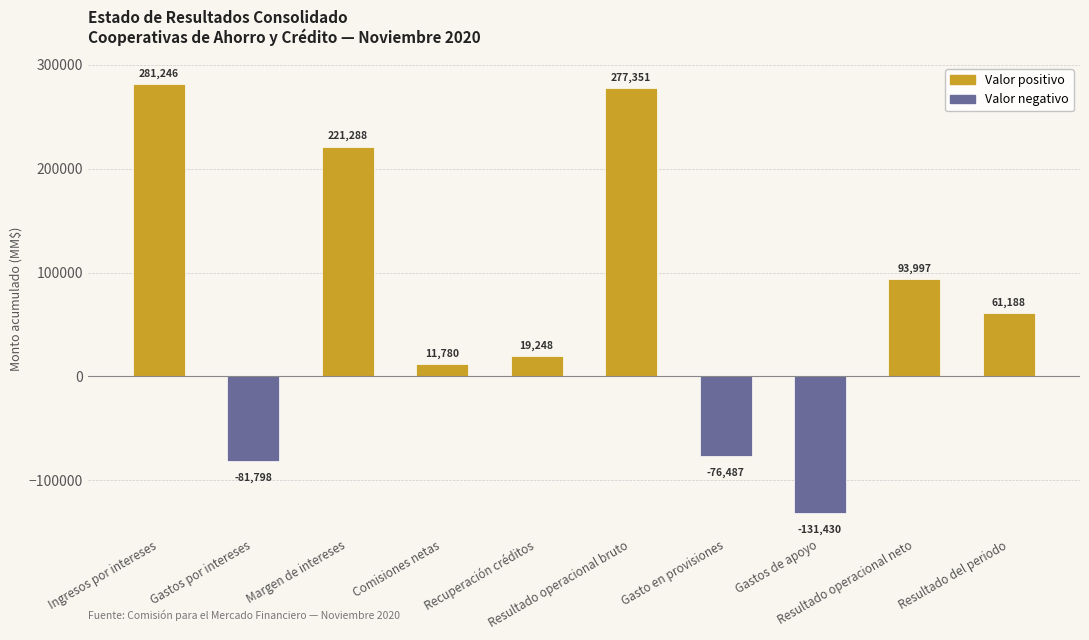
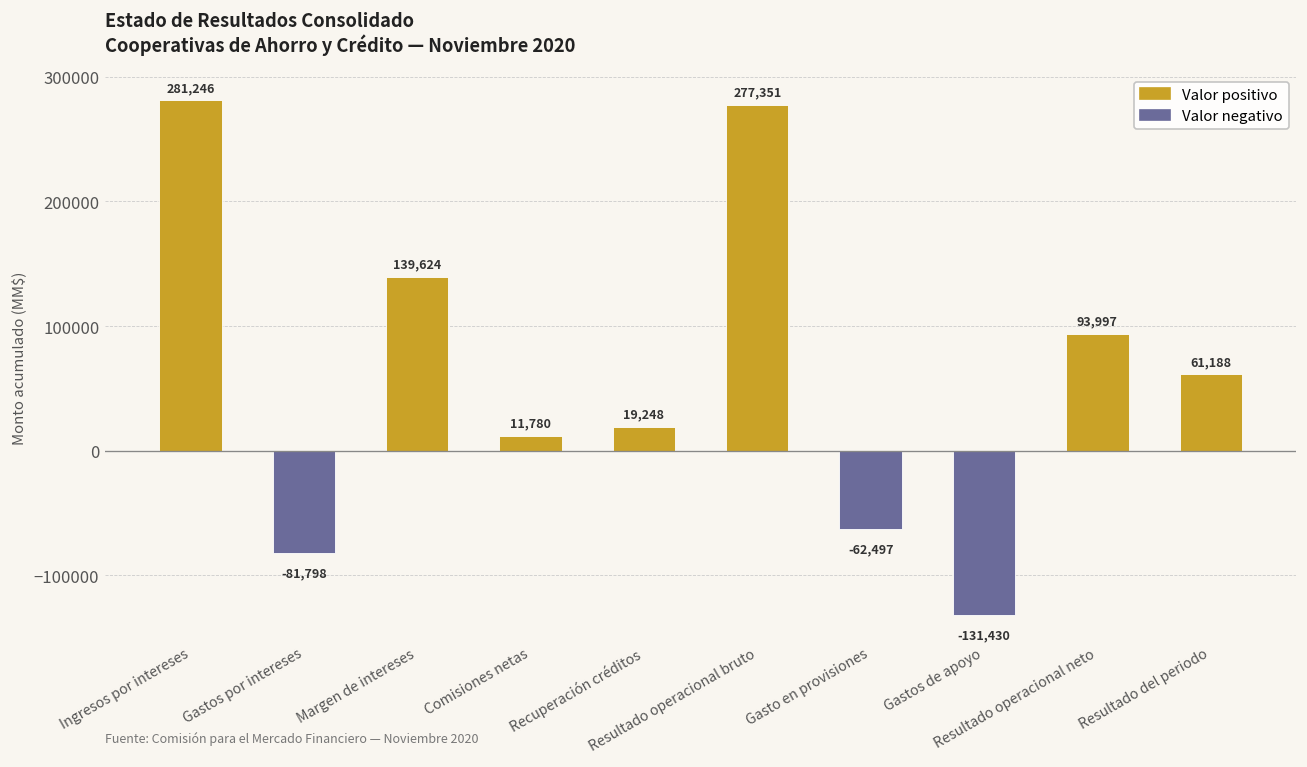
  {
    "Ingresos por intereses": "281,246",
    "Gastos por intereses": "-81,798",
-   "Margen de intereses": "221,288",
+   "Margen de intereses": "139,624",
    "Comisiones netas": "11,780",
    "Recuperación créditos": "19,248",
    "Resultado operacional bruto": "277,351",
-   "Gasto en provisiones": "-76,487",
+   "Gasto en provisiones": "-62,497",
    "Gastos de apoyo": "-131,430",
    "Resultado operacional neto": "93,997",
    "Resultado del periodo": "61,188"
  }
